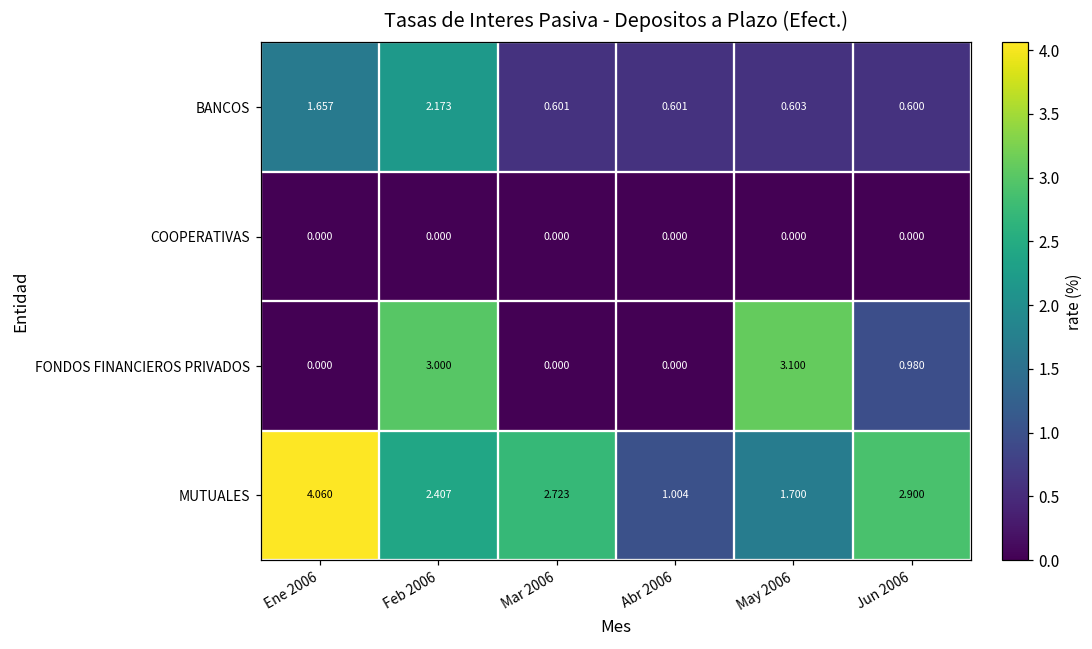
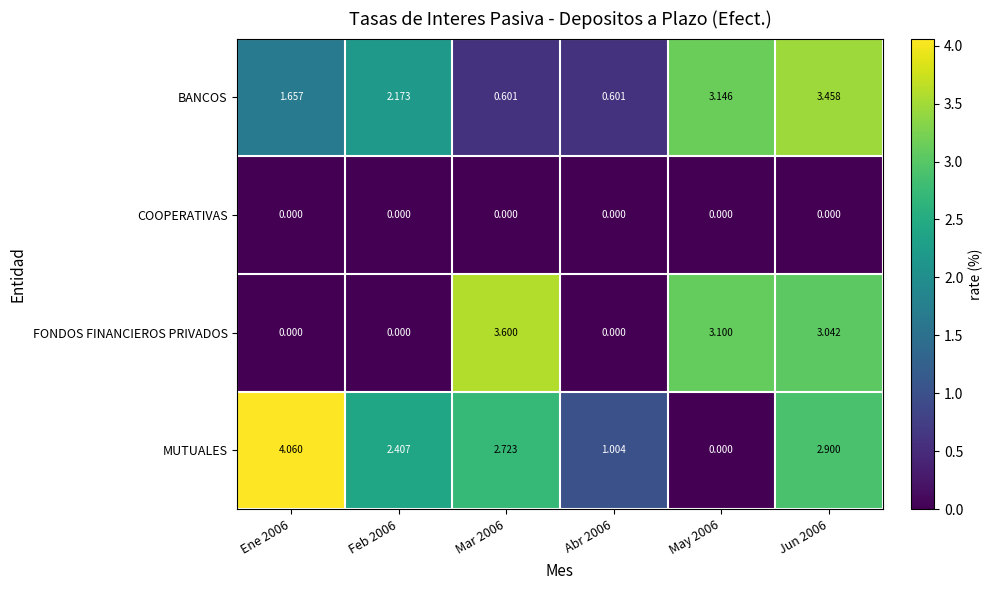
  {
    "BANCOS": {
      "Ene 2006": 1.657,
      "Feb 2006": 2.173,
      "Mar 2006": 0.601,
      "Abr 2006": 0.601,
-     "May 2006": 0.603,
-     "Jun 2006": 0.600
+     "May 2006": 3.146,
+     "Jun 2006": 3.458
    },
    "COOPERATIVAS": {
      "Ene 2006": 0.000,
      "Feb 2006": 0.000,
      "Mar 2006": 0.000,
      "Abr 2006": 0.000,
      "May 2006": 0.000,
      "Jun 2006": 0.000
    },
    "FONDOS FINANCIEROS PRIVADOS": {
      "Ene 2006": 0.000,
-     "Feb 2006": 3.000,
-     "Mar 2006": 0.000,
+     "Feb 2006": 0.000,
+     "Mar 2006": 3.600,
      "Abr 2006": 0.000,
      "May 2006": 3.100,
-     "Jun 2006": 0.980
+     "Jun 2006": 3.042
    },
    "MUTUALES": {
      "Ene 2006": 4.060,
      "Feb 2006": 2.407,
      "Mar 2006": 2.723,
      "Abr 2006": 1.004,
-     "May 2006": 1.700,
+     "May 2006": 0.000,
      "Jun 2006": 2.900
    }
  }
